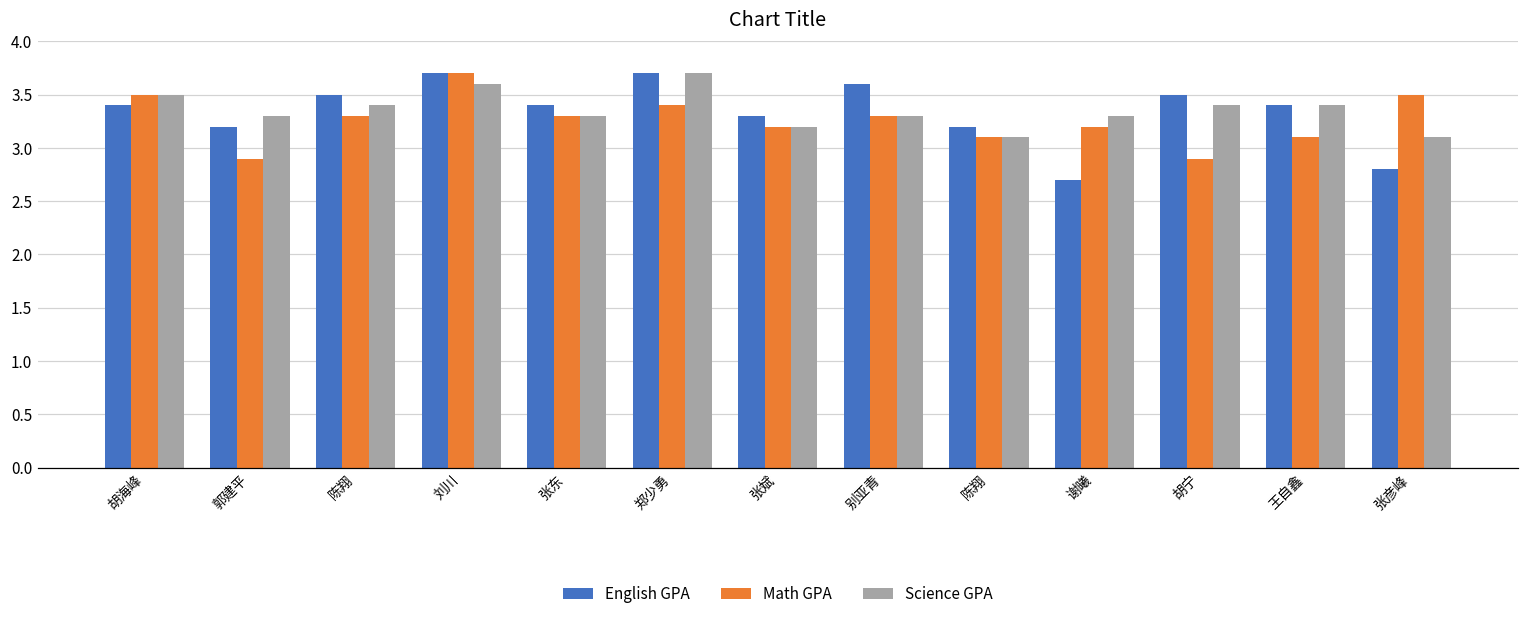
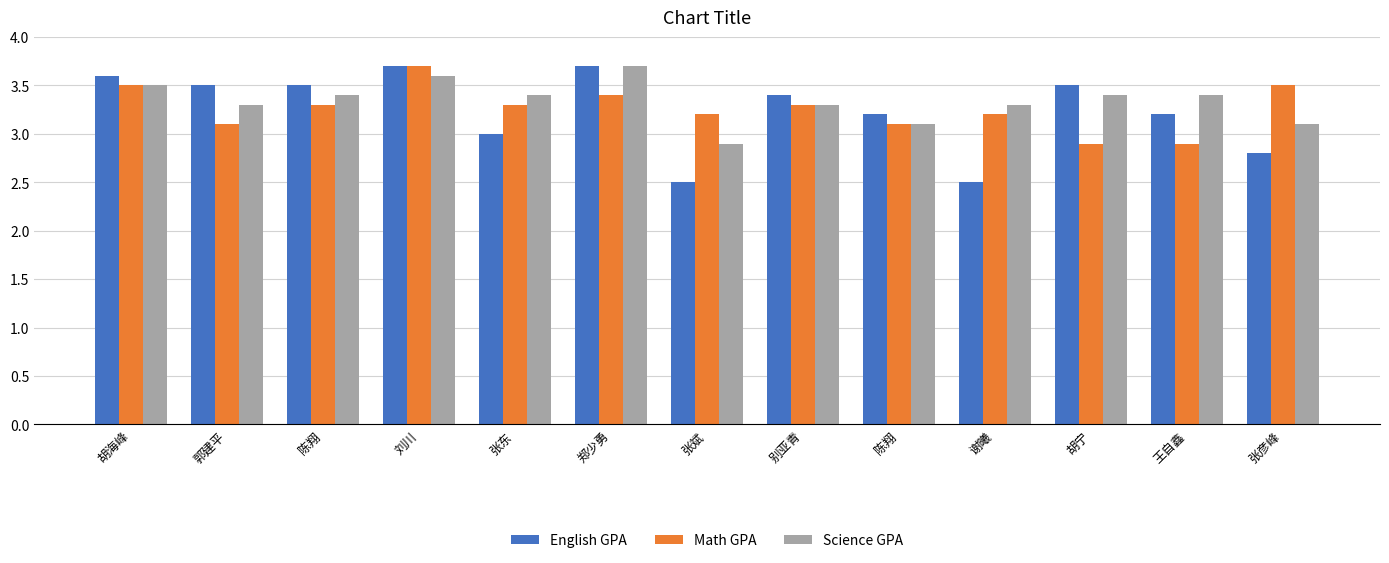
  {
    "English GPA": {
-     "胡海峰": 3.4,
-     "郭建平": 3.2,
+     "胡海峰": 3.6,
+     "郭建平": 3.5,
      "刘川": 3.7,
-     "张东": 3.4,
+     "张东": 3.0,
      "郑少勇": 3.7,
-     "张斌": 3.3,
-     "别亚青": 3.6,
-     "谢曦": 2.7,
+     "张斌": 2.5,
+     "别亚青": 3.4,
+     "谢曦": 2.5,
      "胡宁": 3.5,
-     "王自鑫": 3.4,
+     "王自鑫": 3.2,
      "张彦峰": 2.8
    },
    "Math GPA": {
      "胡海峰": 3.5,
-     "郭建平": 2.9,
+     "郭建平": 3.1,
      "刘川": 3.7,
      "张东": 3.3,
      "郑少勇": 3.4,
      "张斌": 3.2,
      "别亚青": 3.3,
      "谢曦": 3.2,
      "胡宁": 2.9,
-     "王自鑫": 3.1,
+     "王自鑫": 2.9,
      "张彦峰": 3.5
    },
    "Science GPA": {
      "胡海峰": 3.5,
      "郭建平": 3.3,
      "刘川": 3.6,
-     "张东": 3.3,
+     "张东": 3.4,
      "郑少勇": 3.7,
-     "张斌": 3.2,
+     "张斌": 2.9,
      "别亚青": 3.3,
      "谢曦": 3.3,
      "胡宁": 3.4,
      "王自鑫": 3.4,
      "张彦峰": 3.1
    }
  }
